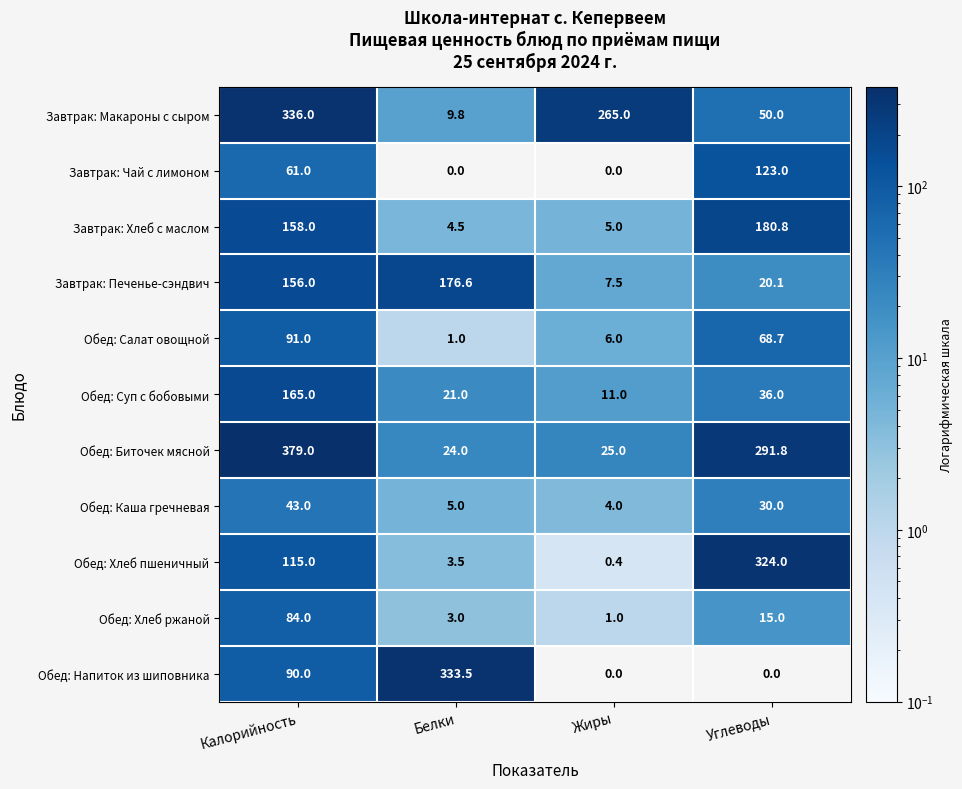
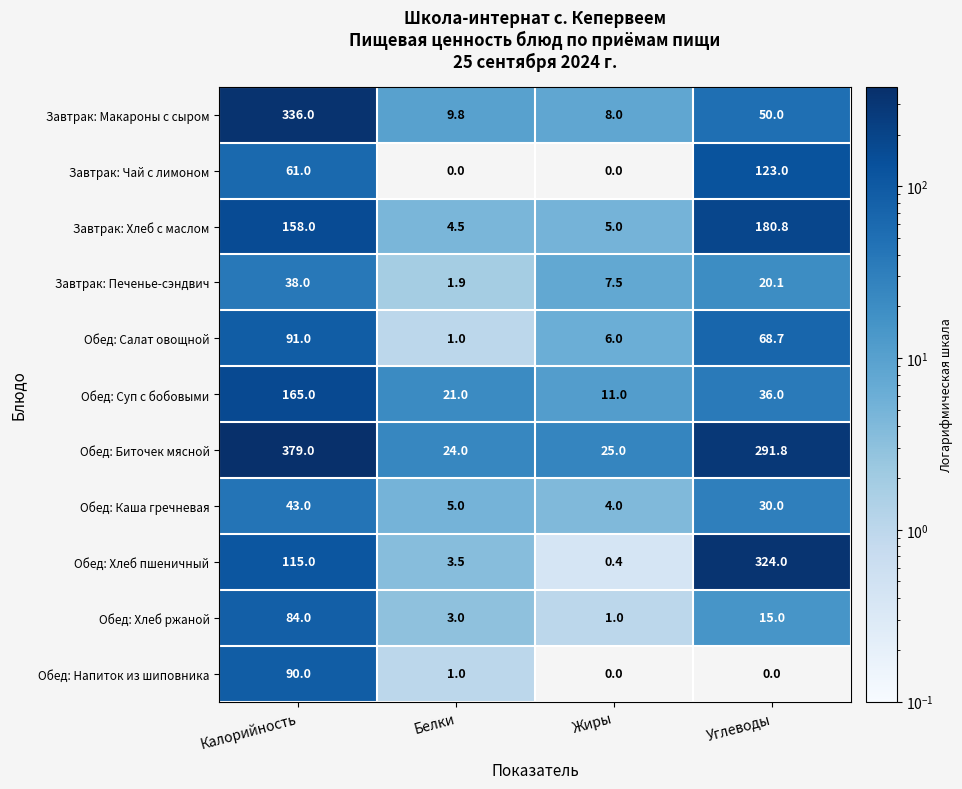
  {
    "Завтрак: Макароны с сыром": {
      "Калорийность": 336.0,
      "Белки": 9.8,
-     "Жиры": 265.0,
+     "Жиры": 8.0,
      "Углеводы": 50.0
    },
    "Завтрак: Чай с лимоном": {
      "Калорийность": 61.0,
      "Белки": 0.0,
      "Жиры": 0.0,
      "Углеводы": 123.0
    },
    "Завтрак: Хлеб с маслом": {
      "Калорийность": 158.0,
      "Белки": 4.5,
      "Жиры": 5.0,
      "Углеводы": 180.8
    },
    "Завтрак: Печенье-сэндвич": {
-     "Калорийность": 156.0,
-     "Белки": 176.6,
+     "Калорийность": 38.0,
+     "Белки": 1.9,
      "Жиры": 7.5,
      "Углеводы": 20.1
    },
    "Обед: Салат овощной": {
      "Калорийность": 91.0,
      "Белки": 1.0,
      "Жиры": 6.0,
      "Углеводы": 68.7
    },
    "Обед: Суп с бобовыми": {
      "Калорийность": 165.0,
      "Белки": 21.0,
      "Жиры": 11.0,
      "Углеводы": 36.0
    },
    "Обед: Биточек мясной": {
      "Калорийность": 379.0,
      "Белки": 24.0,
      "Жиры": 25.0,
      "Углеводы": 291.8
    },
    "Обед: Каша гречневая": {
      "Калорийность": 43.0,
      "Белки": 5.0,
      "Жиры": 4.0,
      "Углеводы": 30.0
    },
    "Обед: Хлеб пшеничный": {
      "Калорийность": 115.0,
      "Белки": 3.5,
      "Жиры": 0.4,
      "Углеводы": 324.0
    },
    "Обед: Хлеб ржаной": {
      "Калорийность": 84.0,
      "Белки": 3.0,
      "Жиры": 1.0,
      "Углеводы": 15.0
    },
    "Обед: Напиток из шиповника": {
      "Калорийность": 90.0,
-     "Белки": 333.5,
+     "Белки": 1.0,
      "Жиры": 0.0,
      "Углеводы": 0.0
    }
  }
